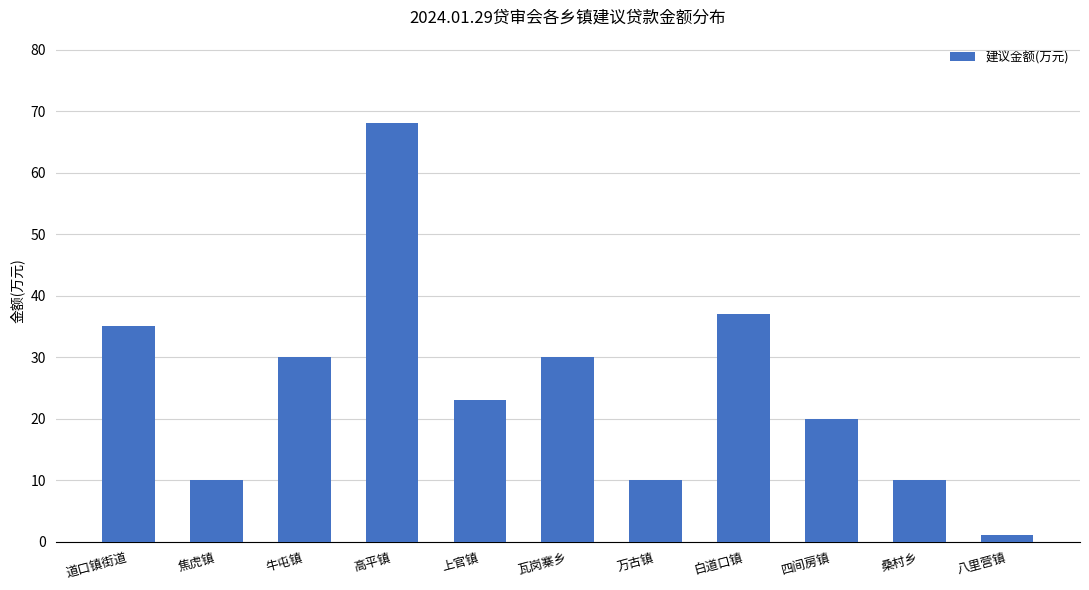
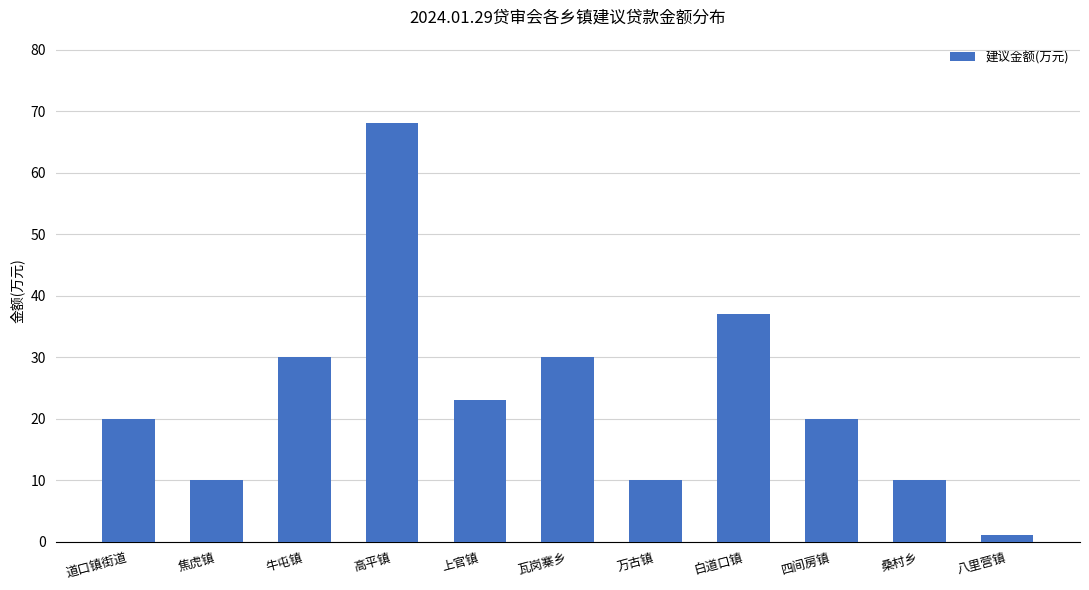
  {
-   "道口镇街道": 35,
+   "道口镇街道": 20,
    "焦虎镇": 10,
    "牛屯镇": 30,
    "高平镇": 68,
    "上官镇": 23,
    "瓦岗寨乡": 30,
    "万古镇": 10,
    "白道口镇": 37,
    "四间房镇": 20,
    "桑村乡": 10,
    "八里营镇": 1
  }
